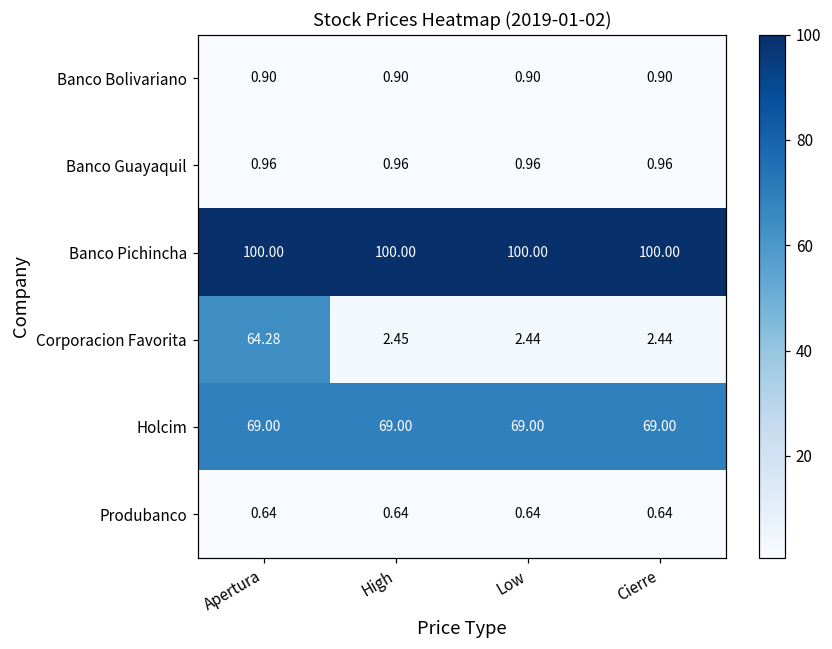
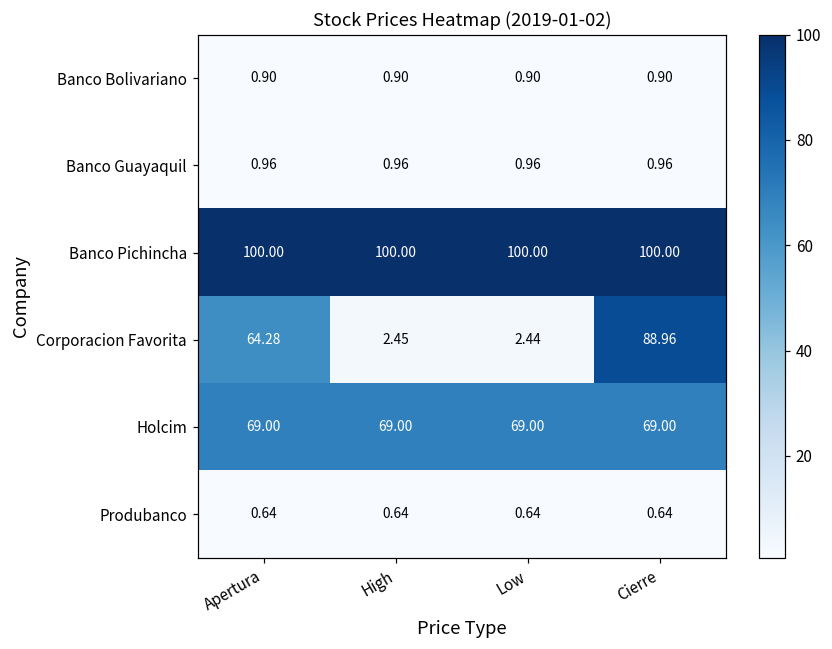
  {
    "Banco Bolivariano": {
      "Apertura": 0.90,
      "High": 0.90,
      "Low": 0.90,
      "Cierre": 0.90
    },
    "Banco Guayaquil": {
      "Apertura": 0.96,
      "High": 0.96,
      "Low": 0.96,
      "Cierre": 0.96
    },
    "Banco Pichincha": {
      "Apertura": 100.00,
      "High": 100.00,
      "Low": 100.00,
      "Cierre": 100.00
    },
    "Corporacion Favorita": {
      "Apertura": 64.28,
      "High": 2.45,
      "Low": 2.44,
-     "Cierre": 2.44
+     "Cierre": 88.96
    },
    "Holcim": {
      "Apertura": 69.00,
      "High": 69.00,
      "Low": 69.00,
      "Cierre": 69.00
    },
    "Produbanco": {
      "Apertura": 0.64,
      "High": 0.64,
      "Low": 0.64,
      "Cierre": 0.64
    }
  }
